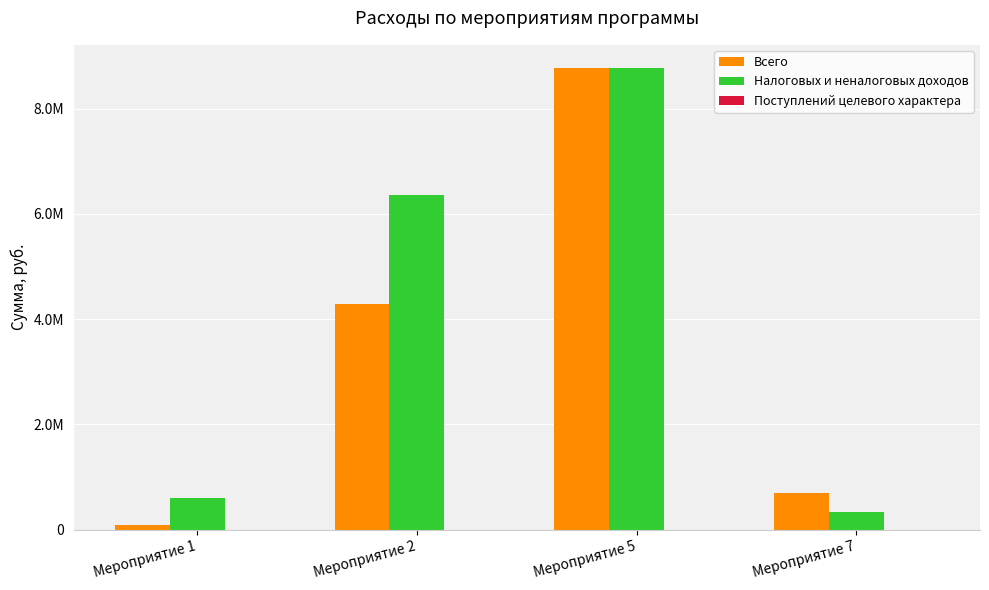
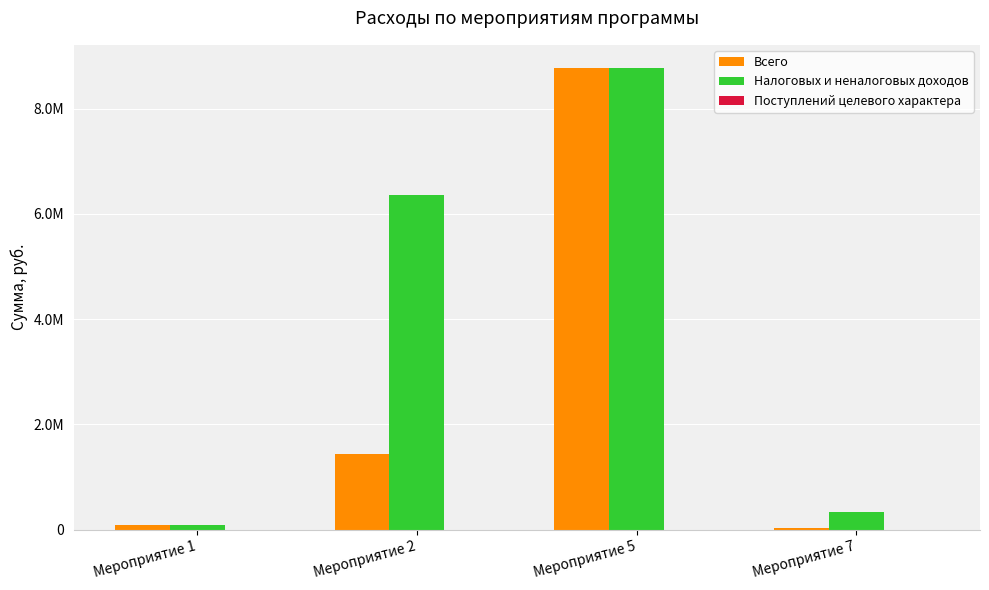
  {
    "Всего": {
      "Мероприятие 1": 100000,
-     "Мероприятие 2": 4300000,
+     "Мероприятие 2": 1400000,
      "Мероприятие 5": 8800000,
-     "Мероприятие 7": 700000
+     "Мероприятие 7": 0
    },
    "Налоговых и неналоговых доходов": {
-     "Мероприятие 1": 600000,
+     "Мероприятие 1": 100000,
      "Мероприятие 2": 6400000,
      "Мероприятие 5": 8800000,
      "Мероприятие 7": 300000
    },
    "Поступлений целевого характера": {
      "Мероприятие 1": 0,
      "Мероприятие 2": 0,
      "Мероприятие 5": 0,
      "Мероприятие 7": 0
    }
  }
